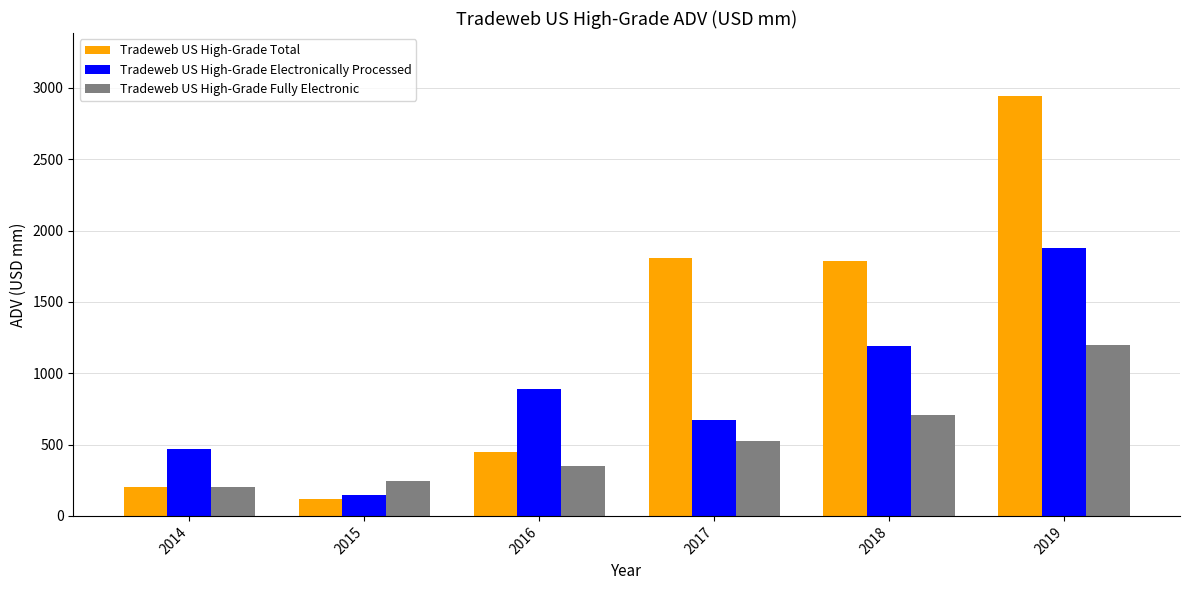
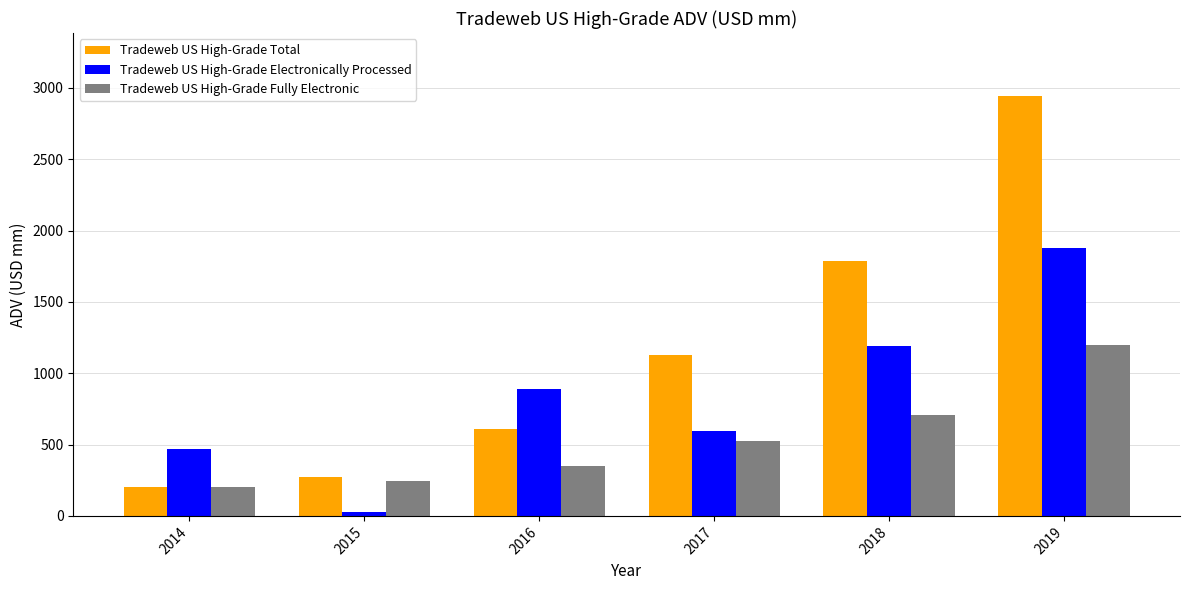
  {
    "Tradeweb US High-Grade Total": {
      "2014": 200,
-     "2015": 120,
-     "2016": 450,
-     "2017": 1810,
+     "2015": 270,
+     "2016": 610,
+     "2017": 1130,
      "2018": 1790,
      "2019": 2940
    },
    "Tradeweb US High-Grade Electronically Processed": {
      "2014": 470,
-     "2015": 150,
+     "2015": 30,
      "2016": 890,
-     "2017": 670,
+     "2017": 590,
      "2018": 1190,
      "2019": 1880
    },
    "Tradeweb US High-Grade Fully Electronic": {
      "2014": 200,
      "2015": 250,
      "2016": 350,
      "2017": 520,
      "2018": 710,
      "2019": 1200
    }
  }
